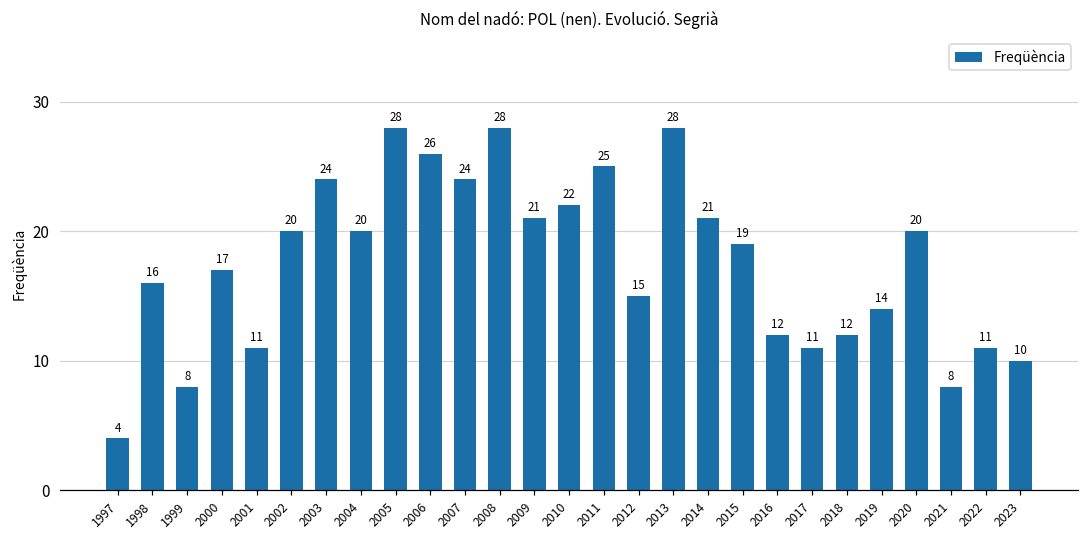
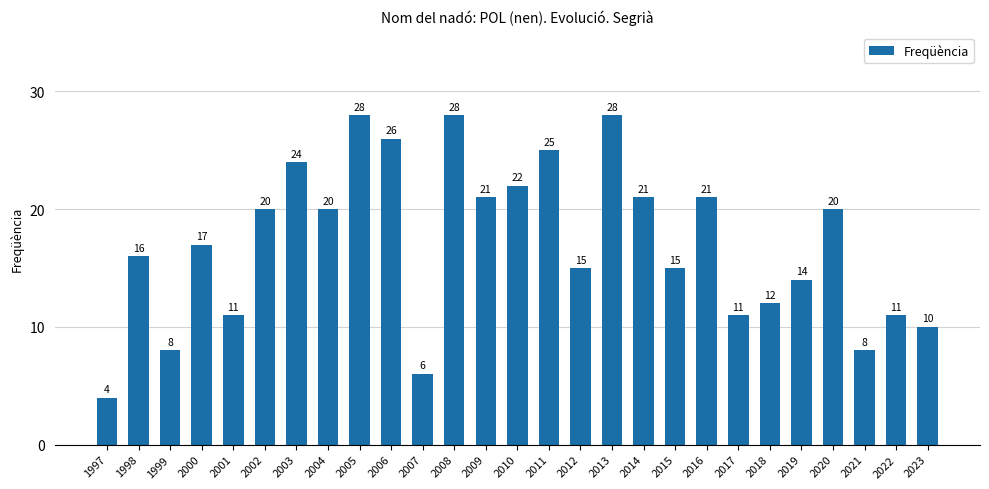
  {
    "1997": 4,
    "1998": 16,
    "1999": 8,
    "2000": 17,
    "2001": 11,
    "2002": 20,
    "2003": 24,
    "2004": 20,
    "2005": 28,
    "2006": 26,
-   "2007": 24,
+   "2007": 6,
    "2008": 28,
    "2009": 21,
    "2010": 22,
    "2011": 25,
    "2012": 15,
    "2013": 28,
    "2014": 21,
-   "2015": 19,
-   "2016": 12,
+   "2015": 15,
+   "2016": 21,
    "2017": 11,
    "2018": 12,
    "2019": 14,
    "2020": 20,
    "2021": 8,
    "2022": 11,
    "2023": 10
  }
